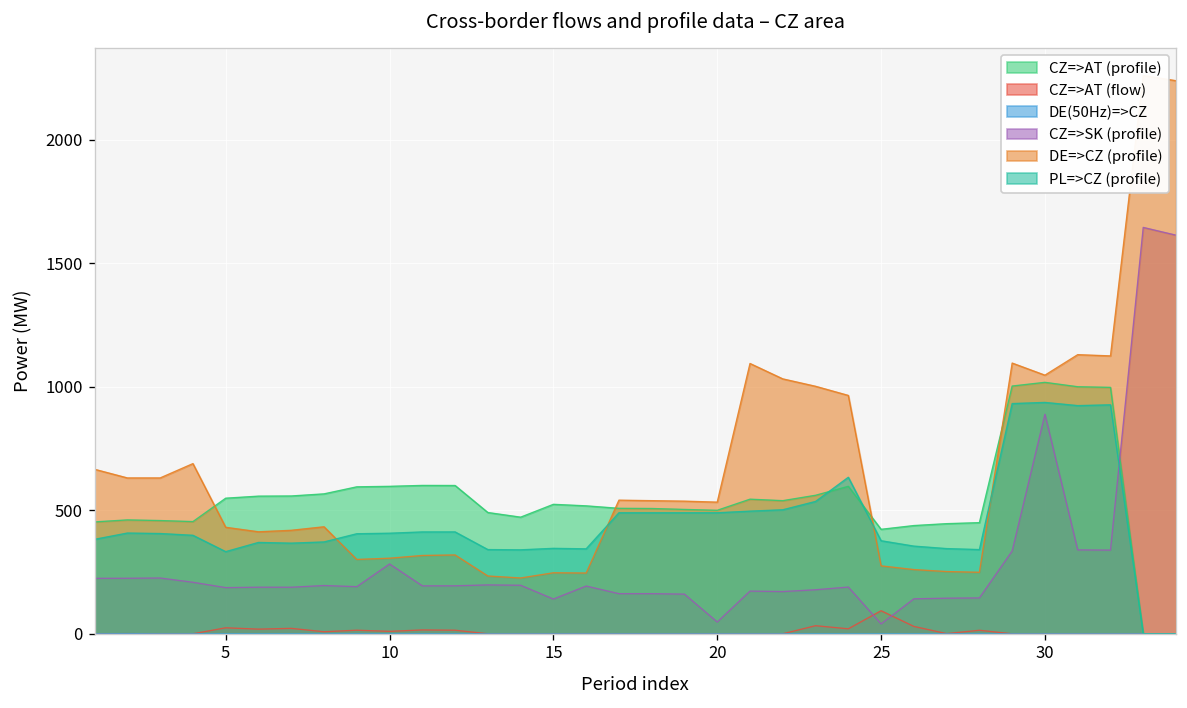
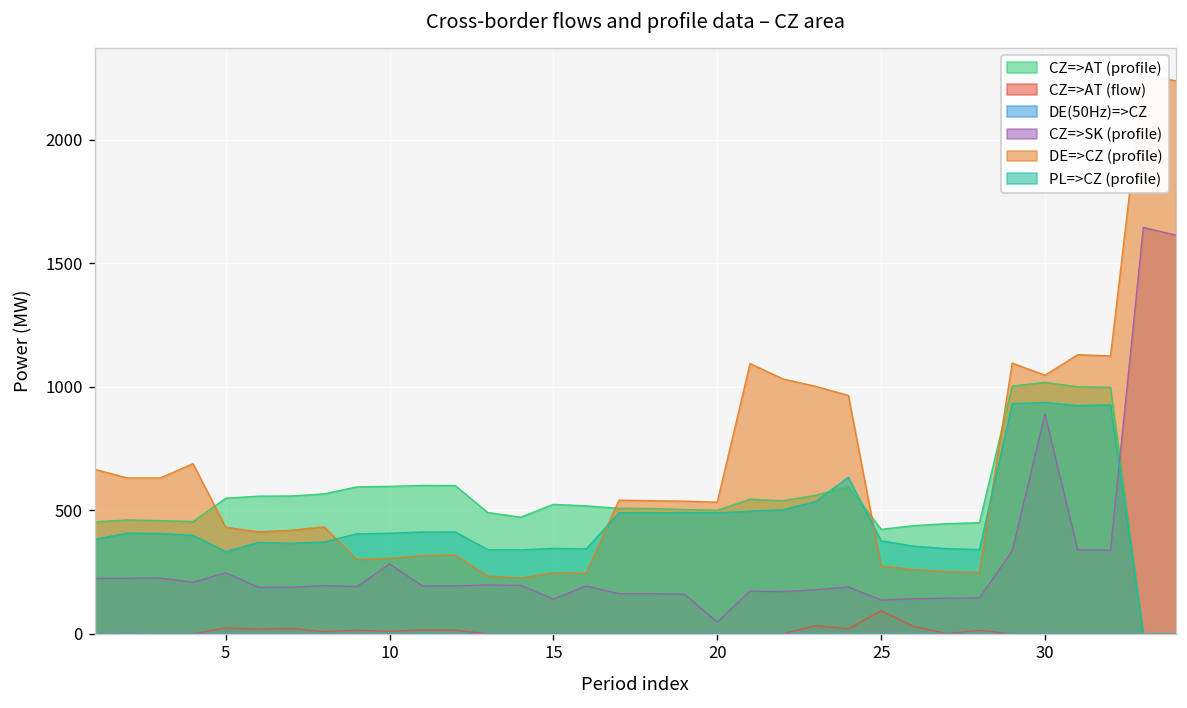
  {
    "DE(50Hz)=>CZ": {
      "5": 0,
      "25": 0
    },
    "CZ=>SK (profile)": {
-     "5": 190,
+     "5": 250,
      "10": 280,
      "15": 140,
      "20": 50,
-     "25": 40,
+     "25": 140,
      "30": 890
    }
  }
